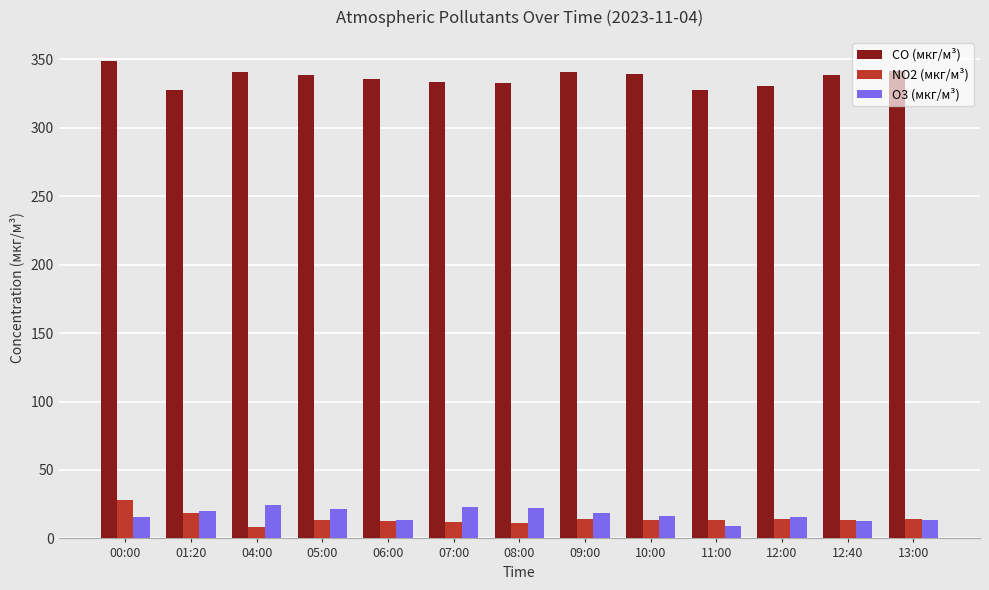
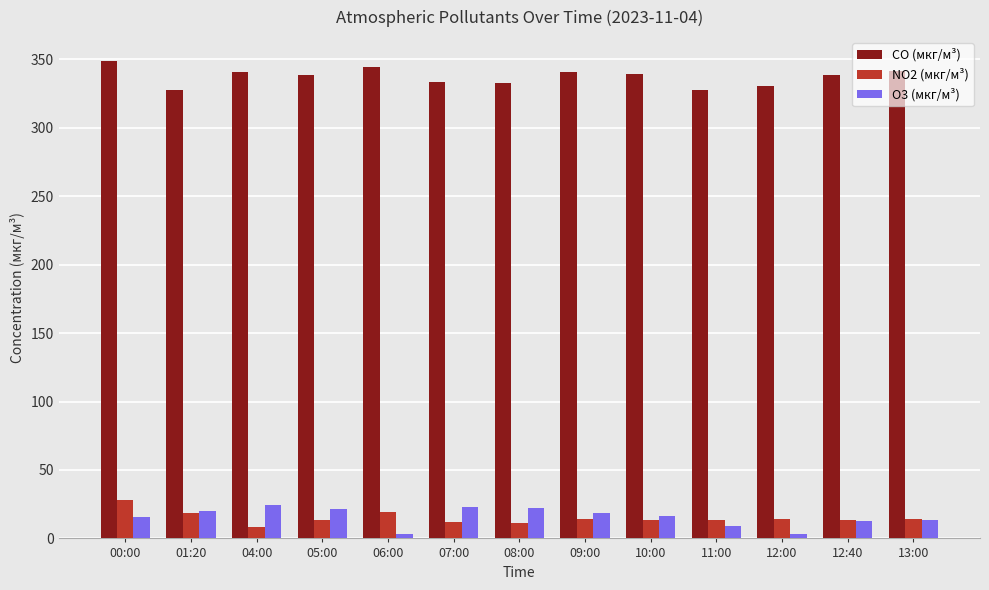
  {
    "CO (мкг/м³)": {
      "00:00": 349,
      "01:20": 328,
      "04:00": 341,
      "05:00": 339,
-     "06:00": 336,
+     "06:00": 344,
      "07:00": 333,
      "08:00": 333,
      "09:00": 341,
      "10:00": 339,
      "11:00": 328,
      "12:00": 330,
      "12:40": 338
    },
    "NO2 (мкг/м³)": {
      "00:00": 28,
      "01:20": 19,
      "04:00": 8,
      "05:00": 13,
-     "06:00": 13,
+     "06:00": 19,
      "07:00": 12,
      "08:00": 11,
      "09:00": 14,
      "10:00": 13,
      "11:00": 14,
      "12:00": 14,
      "12:40": 14,
      "13:00": 14
    },
    "O3 (мкг/м³)": {
      "00:00": 16,
      "01:20": 20,
      "04:00": 25,
      "05:00": 22,
-     "06:00": 14,
+     "06:00": 3,
      "07:00": 23,
      "08:00": 22,
      "09:00": 18,
      "10:00": 16,
      "11:00": 9,
-     "12:00": 15,
+     "12:00": 3,
      "12:40": 13,
      "13:00": 14
    }
  }
